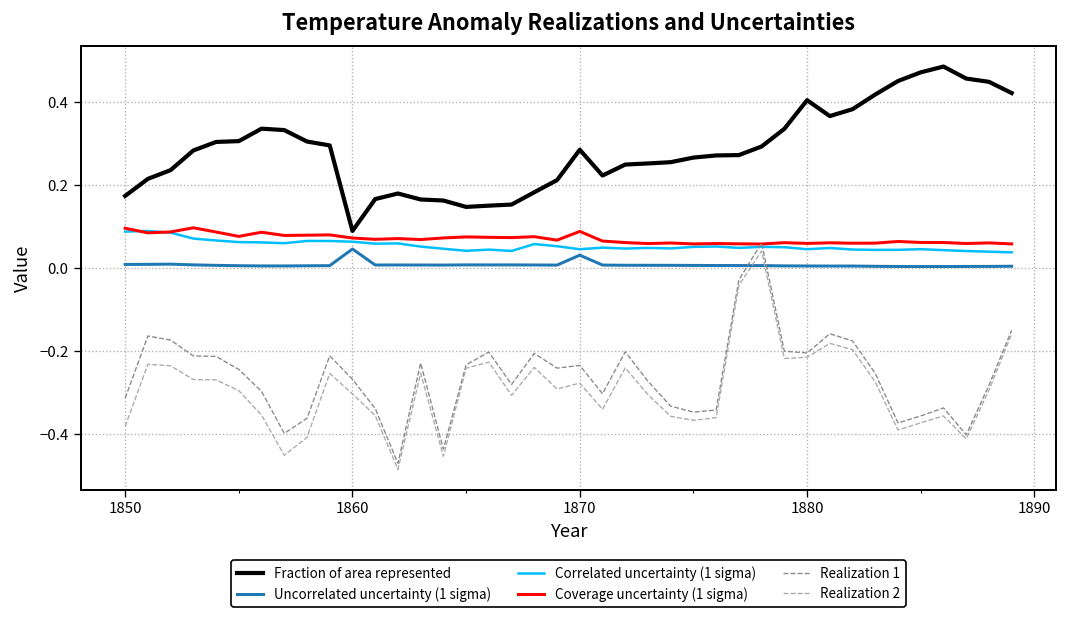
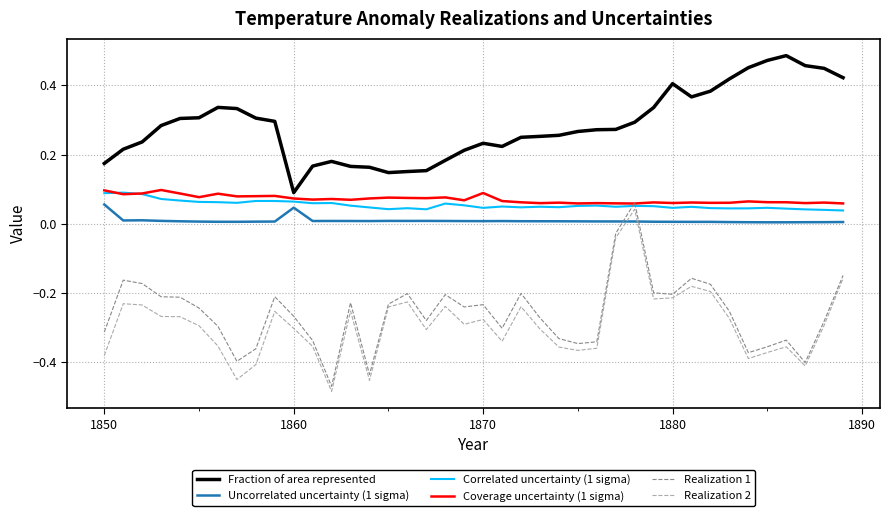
  {
    "Fraction of area represented": {
      "1850": 0.17,
      "1860": 0.09,
-     "1870": 0.29,
+     "1870": 0.23,
      "1880": 0.41
    },
    "Uncorrelated uncertainty (1 sigma)": {
-     "1850": 0.01,
+     "1850": 0.06,
      "1860": 0.05,
-     "1870": 0.03,
+     "1870": 0.01,
      "1880": 0.01
    },
    "Correlated uncertainty (1 sigma)": {
      "1850": 0.09,
      "1860": 0.06,
      "1870": 0.05,
      "1880": 0.05
    },
    "Coverage uncertainty (1 sigma)": {
      "1850": 0.10,
      "1860": 0.07,
      "1870": 0.09,
      "1880": 0.06
    }
  }
